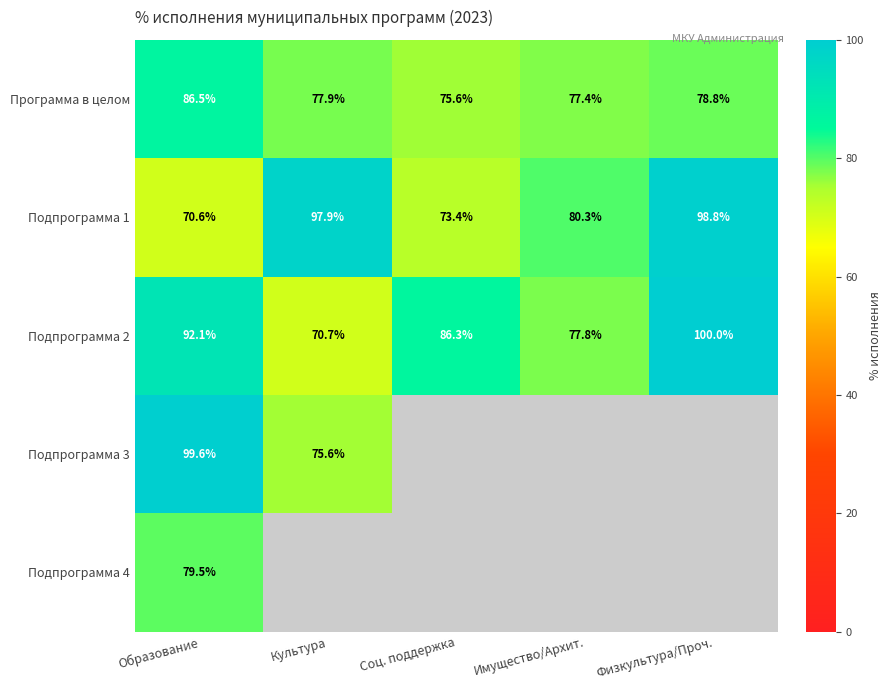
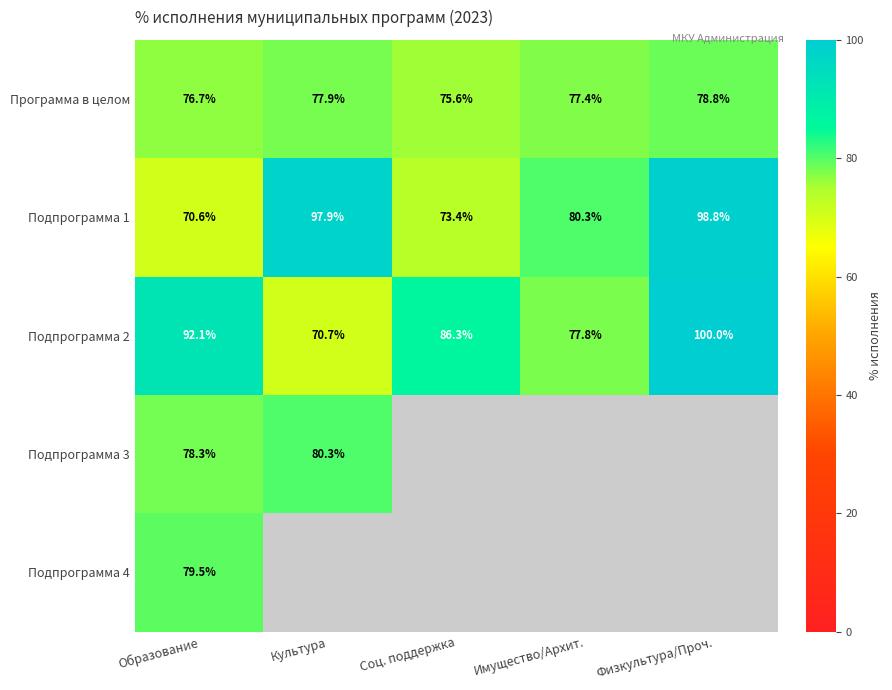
  {
    "Программа в целом": {
-     "Образование": "86.5%",
+     "Образование": "76.7%",
      "Культура": "77.9%",
      "Соц. поддержка": "75.6%",
      "Имущество/Архит.": "77.4%",
      "Физкультура/Проч.": "78.8%"
    },
    "Подпрограмма 1": {
      "Образование": "70.6%",
      "Культура": "97.9%",
      "Соц. поддержка": "73.4%",
      "Имущество/Архит.": "80.3%",
      "Физкультура/Проч.": "98.8%"
    },
    "Подпрограмма 2": {
      "Образование": "92.1%",
      "Культура": "70.7%",
      "Соц. поддержка": "86.3%",
      "Имущество/Архит.": "77.8%",
      "Физкультура/Проч.": "100.0%"
    },
    "Подпрограмма 3": {
-     "Образование": "99.6%",
-     "Культура": "75.6%"
+     "Образование": "78.3%",
+     "Культура": "80.3%"
    },
    "Подпрограмма 4": {
      "Образование": "79.5%"
    }
  }
